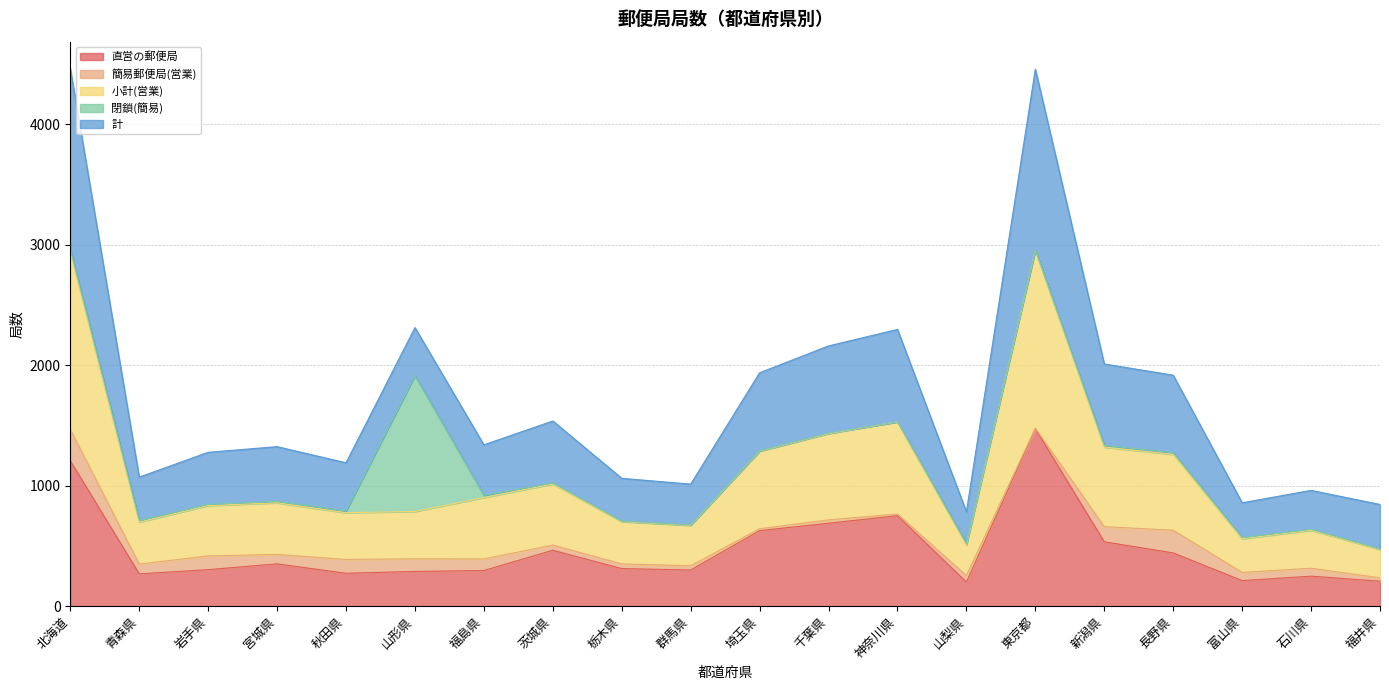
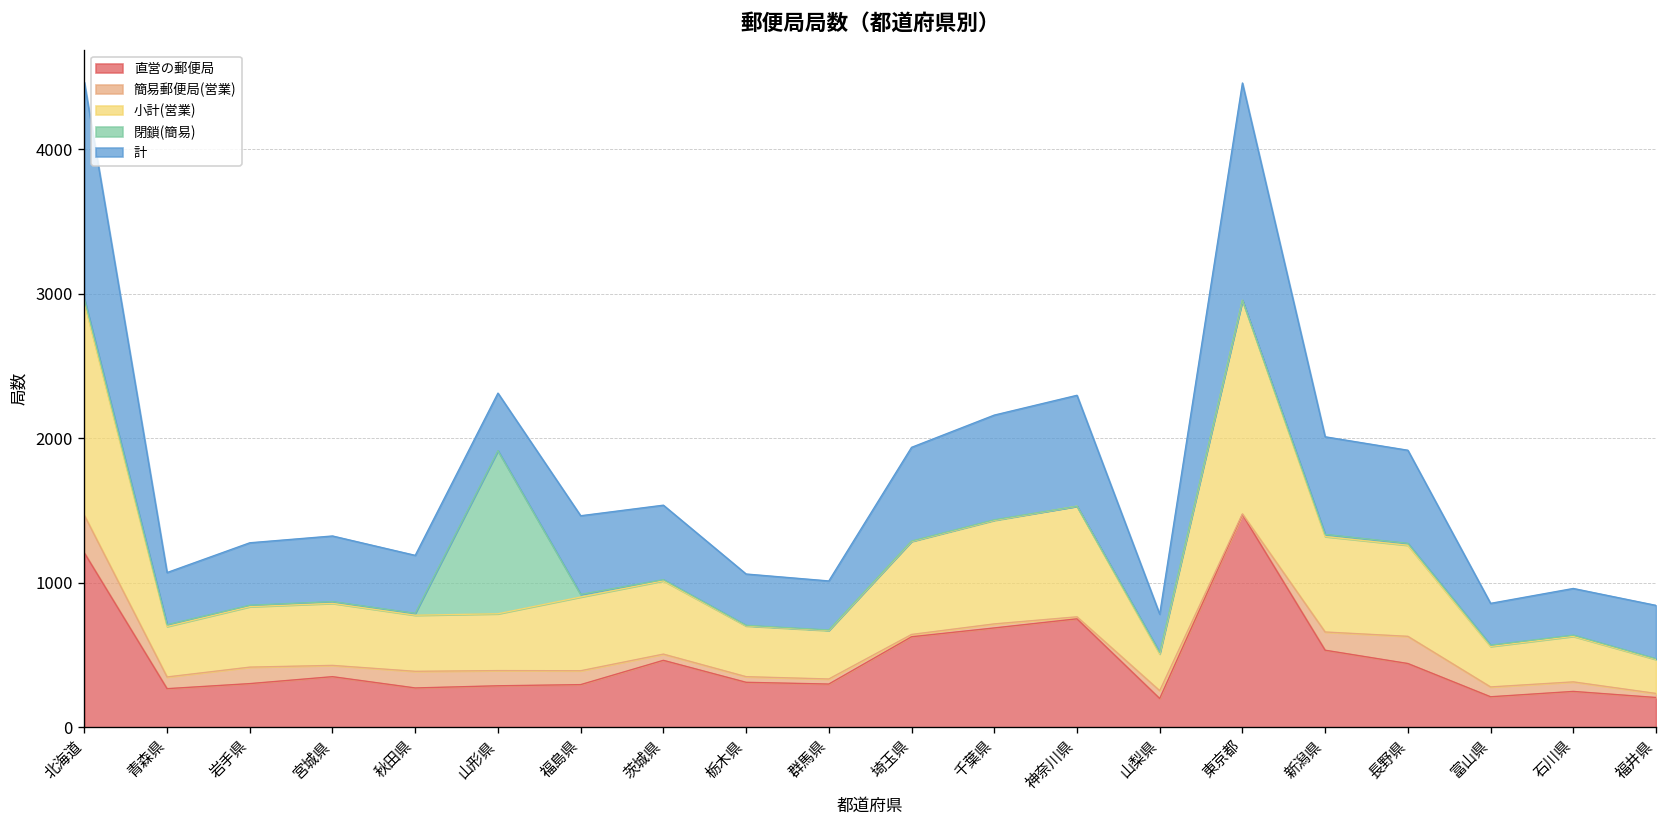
  {
    "直営の郵便局": {
      "北海道": 1210,
      "青森県": 270,
      "岩手県": 300,
      "宮城県": 350,
      "秋田県": 270,
      "山形県": 290,
      "福島県": 300,
      "茨城県": 460,
      "栃木県": 310,
      "群馬県": 300,
      "千葉県": 690,
      "山梨県": 200,
      "新潟県": 530,
      "長野県": 440,
      "富山県": 210,
      "石川県": 250,
      "福井県": 210
    },
    "閉鎖(簡易)": {
      "北海道": 30,
      "山形県": 1130
    },
    "計": {
      "北海道": 1500,
      "青森県": 360,
      "岩手県": 430,
      "宮城県": 450,
      "秋田県": 400,
      "山形県": 400,
-     "福島県": 420,
+     "福島県": 540,
      "茨城県": 520,
      "栃木県": 360,
      "群馬県": 340,
      "埼玉県": 650,
      "千葉県": 720,
      "神奈川県": 770,
      "山梨県": 270,
      "東京都": 1500,
      "新潟県": 680,
      "長野県": 640,
      "富山県": 290,
      "石川県": 320,
      "福井県": 370
    }
  }
